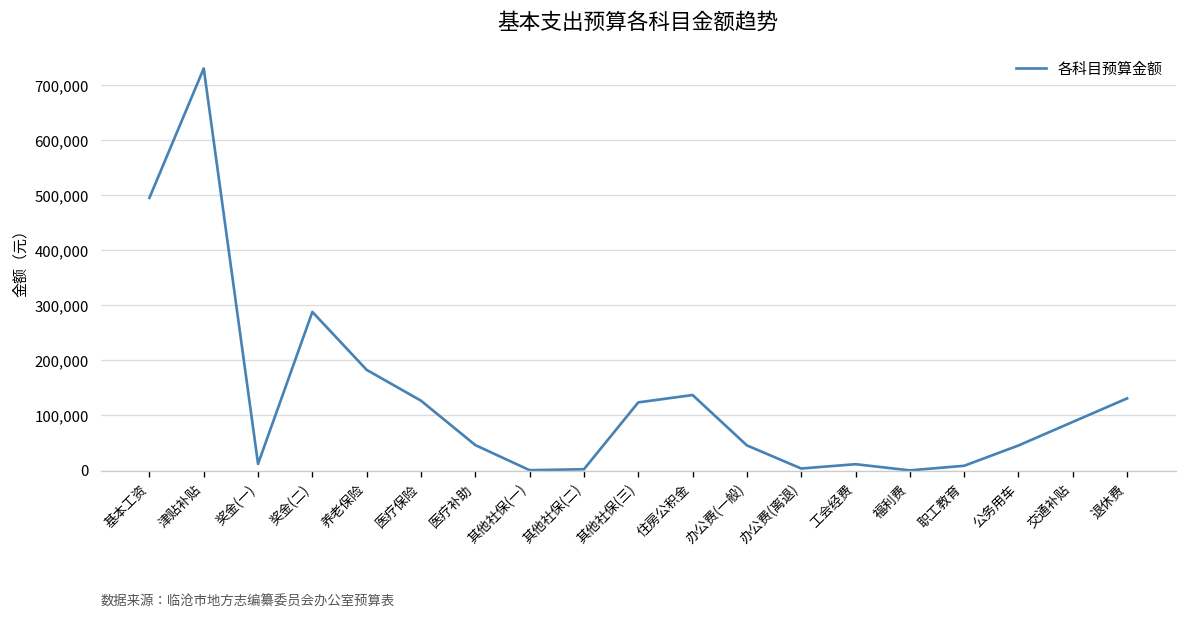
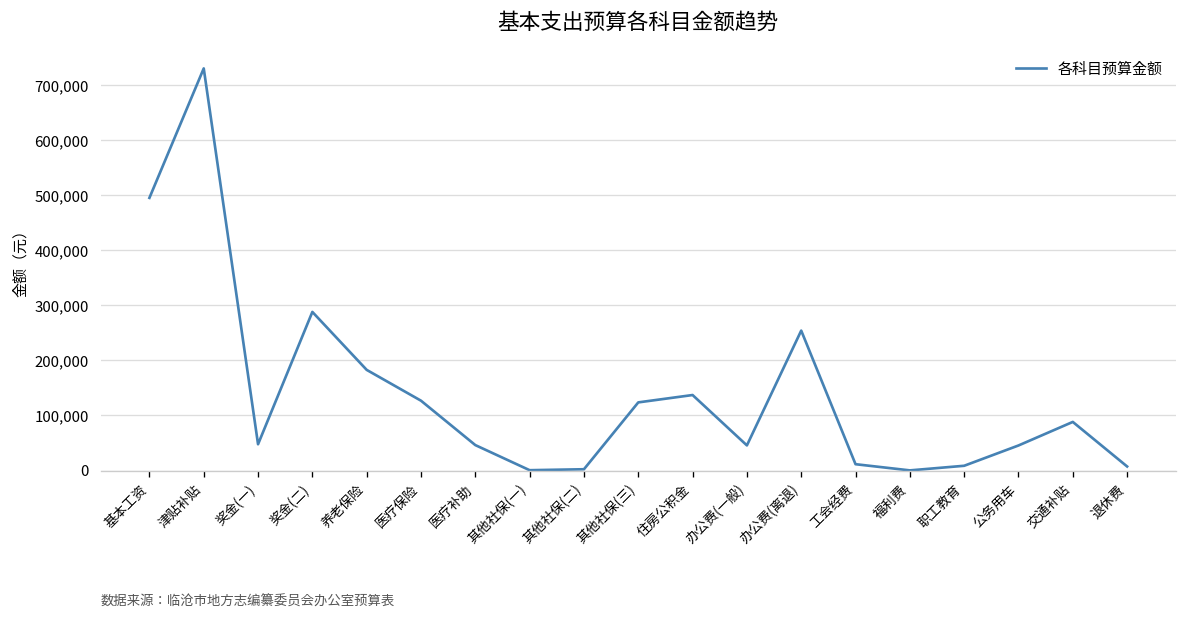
  {
    "基本工资": "500,000",
    "津贴补贴": "730,000",
-   "奖金(一)": "10,000",
+   "奖金(一)": "50,000",
    "奖金(二)": "290,000",
    "养老保险": "180,000",
    "医疗保险": "130,000",
    "医疗补助": "50,000",
    "其他社保(一)": "0",
    "其他社保(二)": "0",
    "其他社保(三)": "120,000",
    "住房公积金": "140,000",
    "办公费(一般)": "50,000",
-   "办公费(离退)": "0",
+   "办公费(离退)": "250,000",
    "工会经费": "10,000",
    "福利费": "0",
    "职工教育": "10,000",
    "公务用车": "50,000",
    "交通补贴": "90,000",
-   "退休费": "130,000"
+   "退休费": "10,000"
  }
